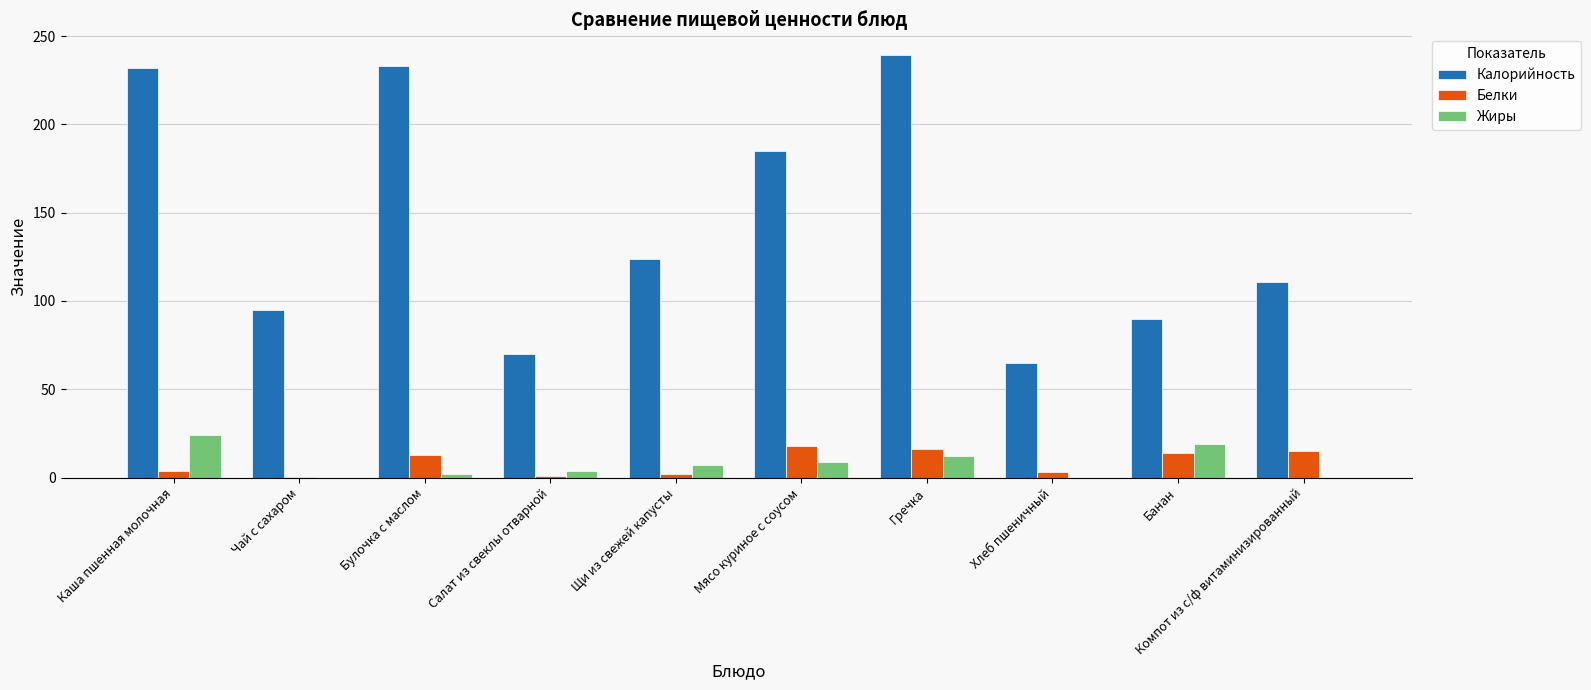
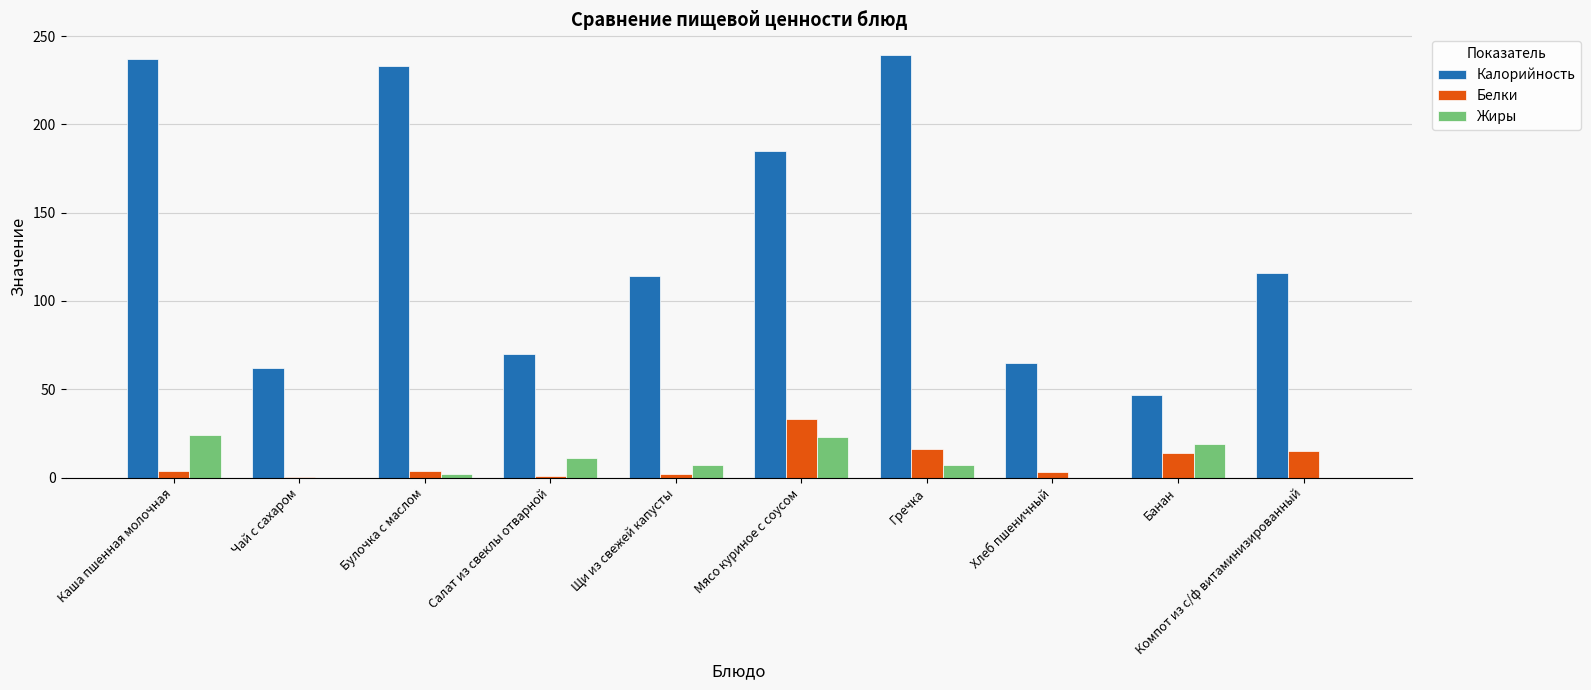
  {
    "Калорийность": {
-     "Каша пшенная молочная": 232,
-     "Чай с сахаром": 95,
+     "Каша пшенная молочная": 237,
+     "Чай с сахаром": 62,
      "Булочка с маслом": 233,
      "Салат из свеклы отварной": 70,
-     "Щи из свежей капусты": 124,
+     "Щи из свежей капусты": 114,
      "Мясо куриное с соусом": 185,
      "Гречка": 239,
      "Хлеб пшеничный": 65,
-     "Банан": 90,
-     "Компот из с/ф витаминизированный": 111
+     "Банан": 47,
+     "Компот из с/ф витаминизированный": 116
    },
    "Белки": {
      "Каша пшенная молочная": 4,
-     "Булочка с маслом": 13,
+     "Булочка с маслом": 4,
      "Щи из свежей капусты": 2,
-     "Мясо куриное с соусом": 18,
+     "Мясо куриное с соусом": 33,
      "Гречка": 16,
      "Хлеб пшеничный": 3,
      "Банан": 14,
      "Компот из с/ф витаминизированный": 15
    },
    "Жиры": {
      "Каша пшенная молочная": 24,
      "Чай с сахаром": 0,
      "Булочка с маслом": 2,
-     "Салат из свеклы отварной": 4,
+     "Салат из свеклы отварной": 11,
      "Щи из свежей капусты": 7,
-     "Мясо куриное с соусом": 9,
-     "Гречка": 12,
+     "Мясо куриное с соусом": 23,
+     "Гречка": 7,
      "Хлеб пшеничный": 0,
      "Банан": 19,
      "Компот из с/ф витаминизированный": 0
    }
  }
